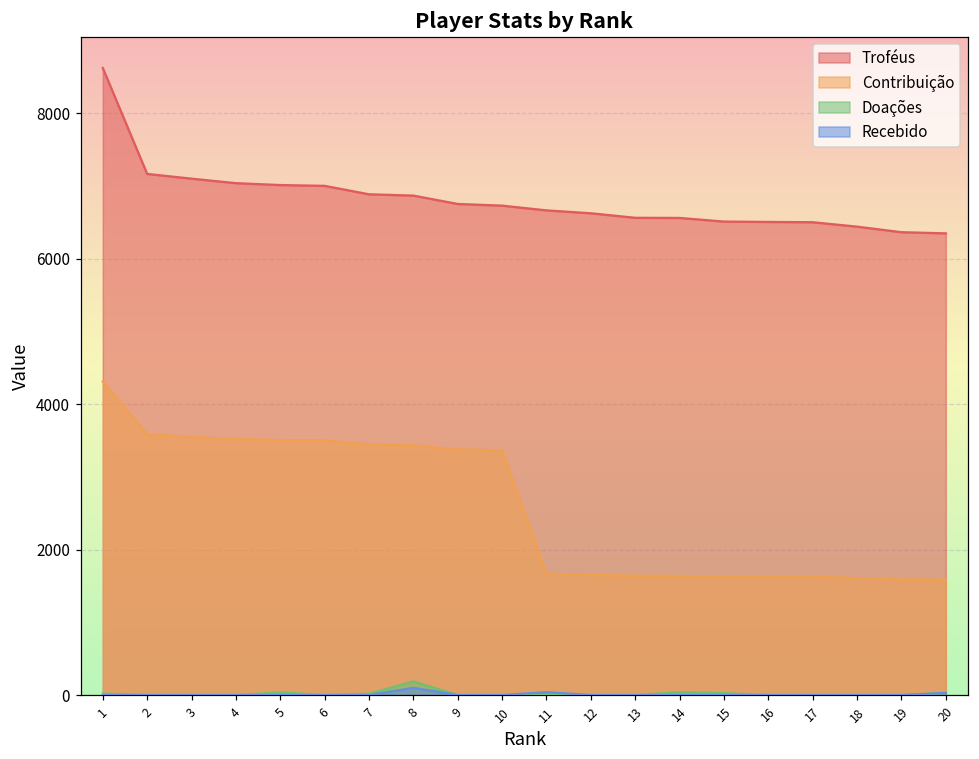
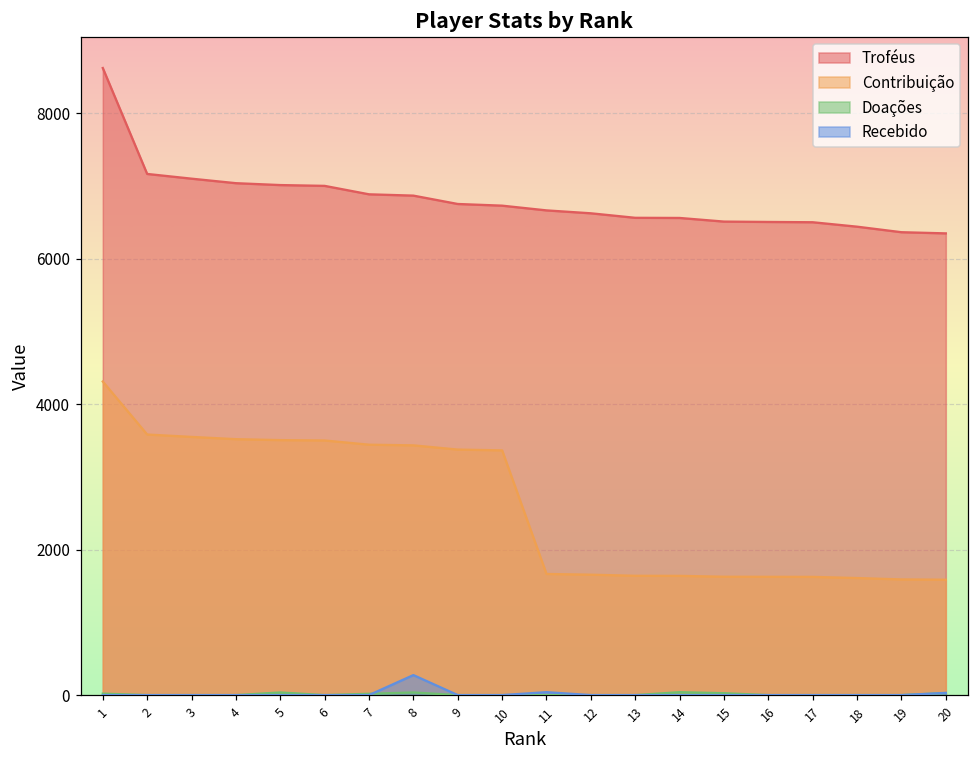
  {
    "Doações": {
-     "8": 200,
+     "8": 0,
      "11": 0,
      "14": 0
    },
    "Recebido": {
-     "8": 100,
+     "8": 300,
      "11": 0,
      "14": 0
    }
  }
